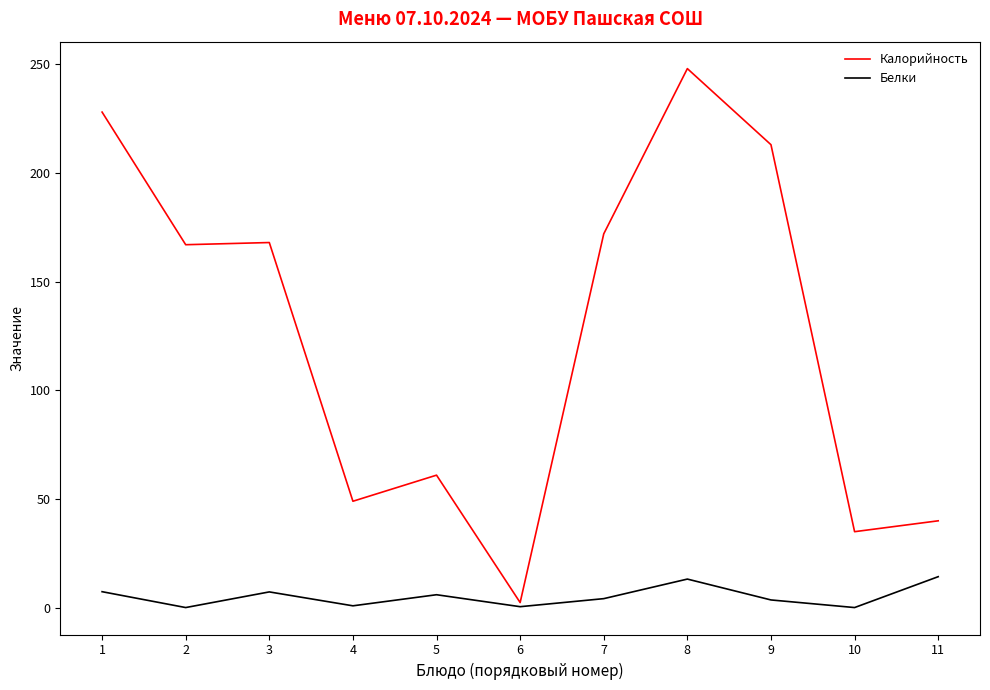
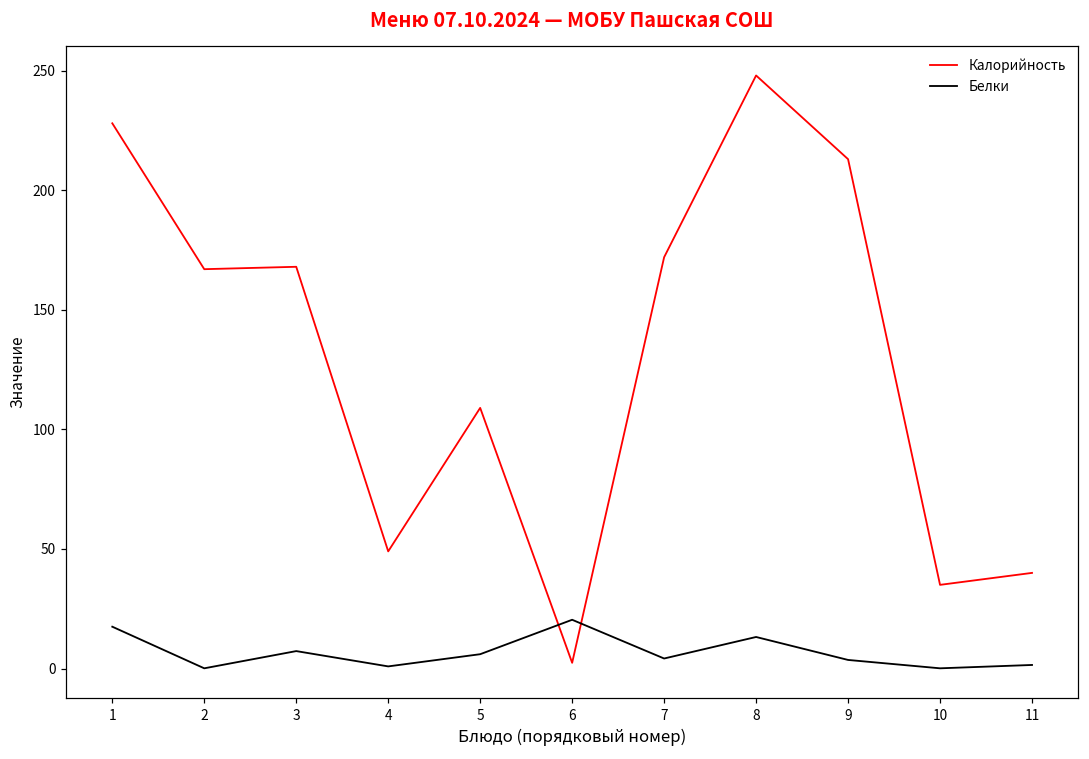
  {
    "Калорийность": {
      "1": 228,
      "2": 167,
      "3": 168,
      "4": 49,
-     "5": 61,
+     "5": 109,
      "6": 2,
      "7": 172,
      "8": 248,
      "9": 213,
      "10": 35,
      "11": 40
    },
    "Белки": {
-     "1": 7,
+     "1": 18,
      "2": 0,
      "3": 7,
      "4": 1,
      "5": 6,
-     "6": 1,
+     "6": 20,
      "7": 4,
      "8": 13,
      "9": 4,
      "10": 0,
-     "11": 14
+     "11": 2
    }
  }
